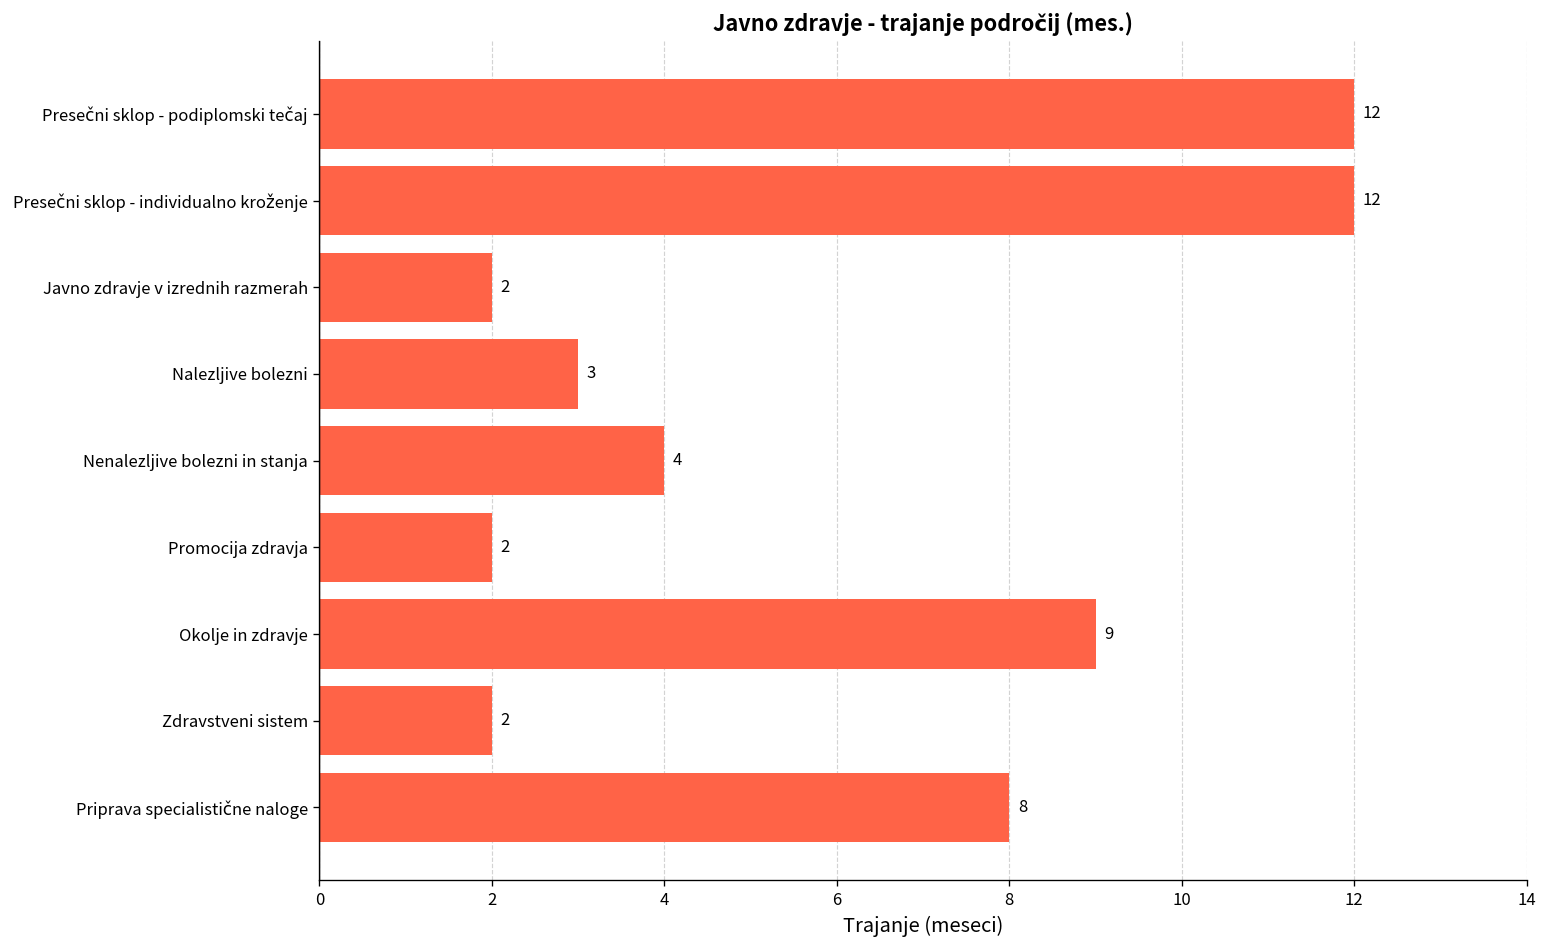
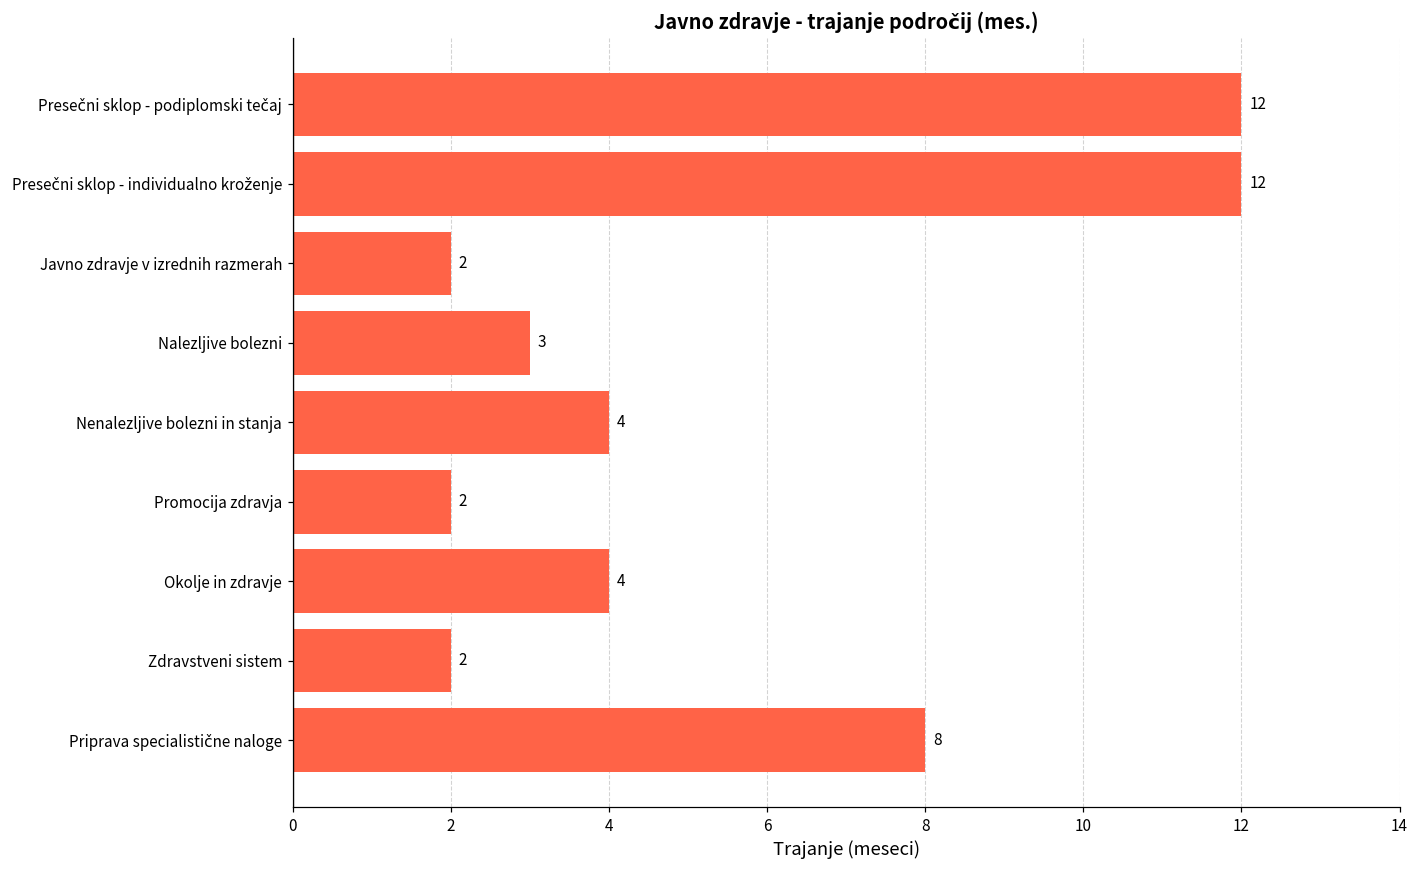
  {
    "Presečni sklop - podiplomski tečaj": 12,
    "Presečni sklop - individualno kroženje": 12,
    "Javno zdravje v izrednih razmerah": 2,
    "Nalezljive bolezni": 3,
    "Nenalezljive bolezni in stanja": 4,
    "Promocija zdravja": 2,
-   "Okolje in zdravje": 9,
+   "Okolje in zdravje": 4,
    "Zdravstveni sistem": 2,
    "Priprava specialistične naloge": 8
  }
